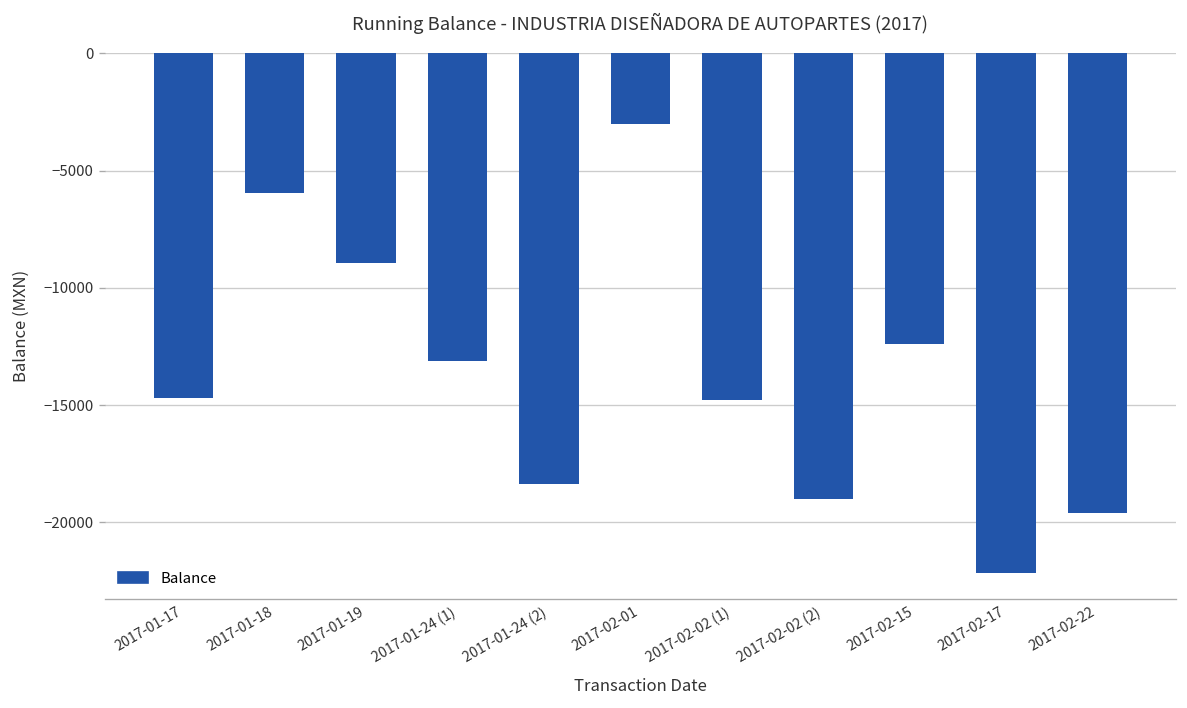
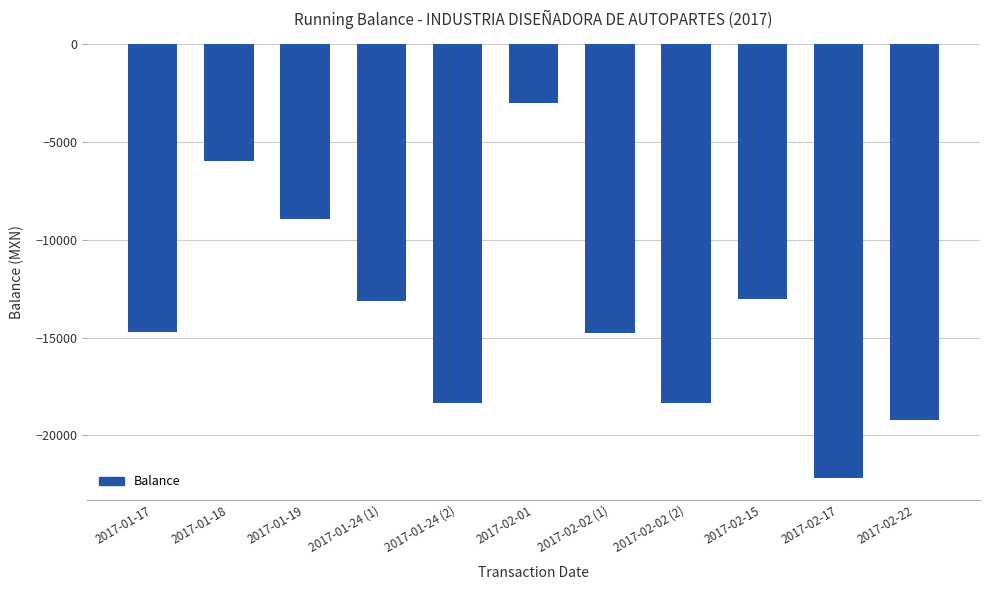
  {
    "2017-01-17": -14700,
    "2017-01-18": -6000,
    "2017-01-19": -9000,
    "2017-01-24 (1)": -13100,
    "2017-01-24 (2)": -18400,
    "2017-02-01": -3000,
    "2017-02-02 (1)": -14800,
-   "2017-02-02 (2)": -19000,
-   "2017-02-15": -12400,
+   "2017-02-02 (2)": -18400,
+   "2017-02-15": -13000,
    "2017-02-17": -22200,
-   "2017-02-22": -19600
+   "2017-02-22": -19200
  }
